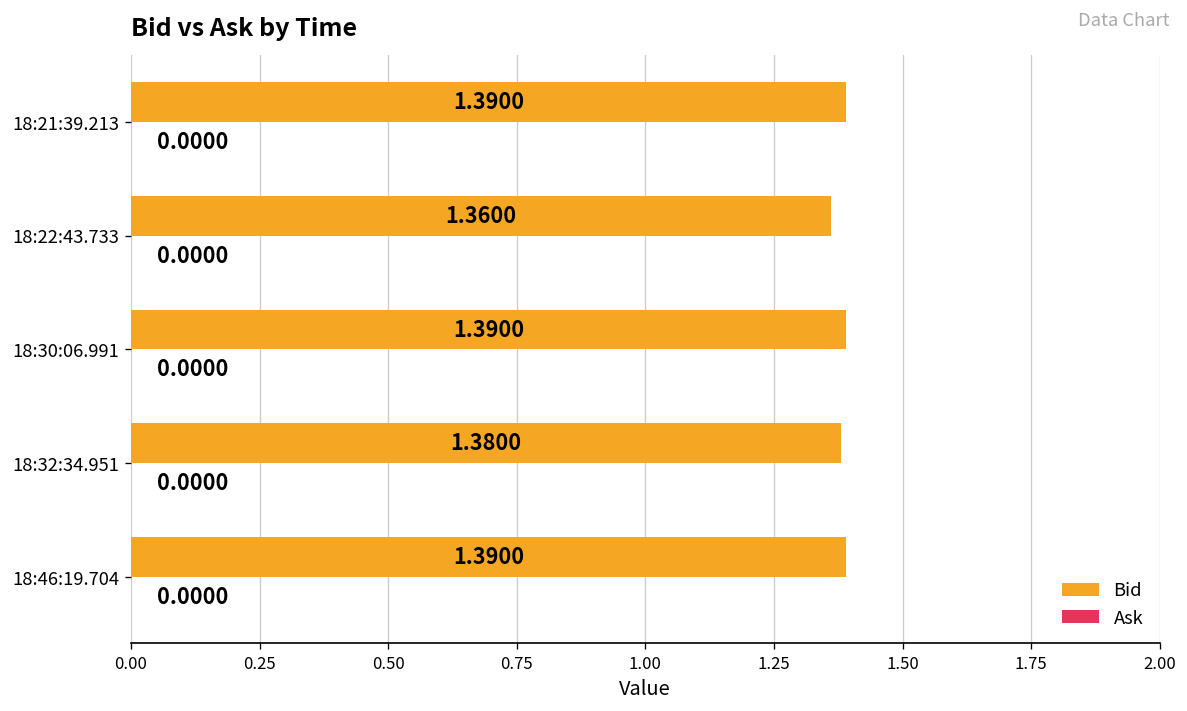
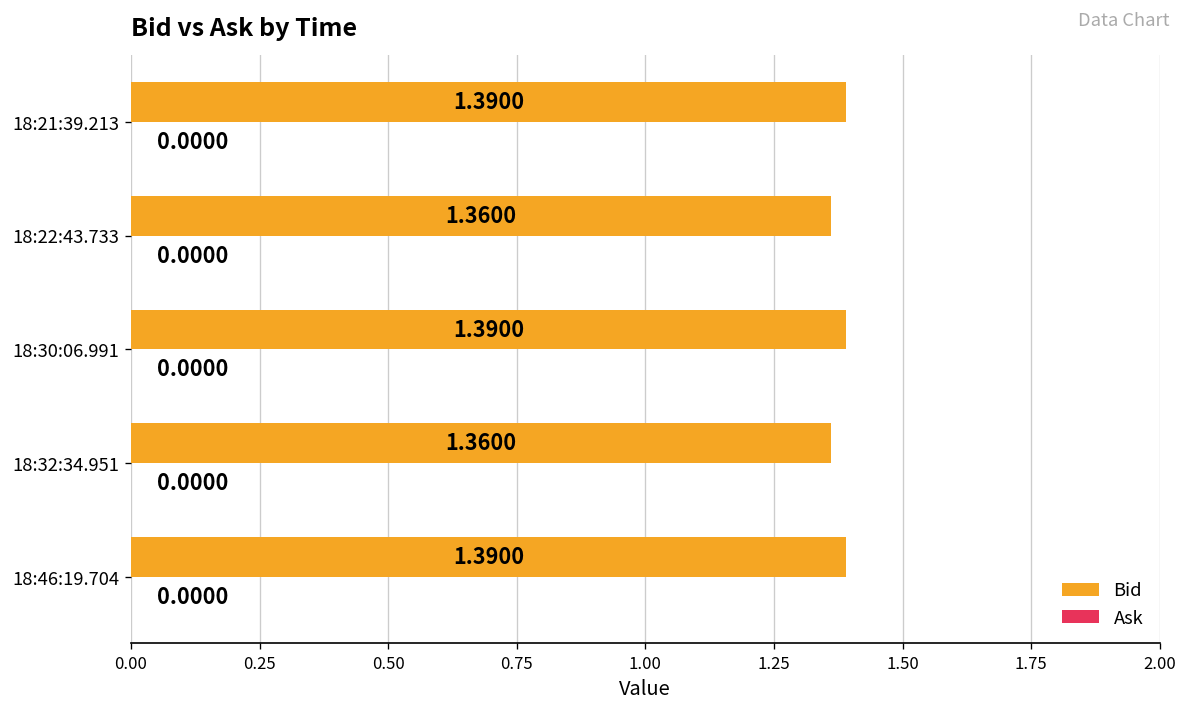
  {
    "Bid": {
      "18:21:39.213": 1.3900,
      "18:22:43.733": 1.3600,
      "18:30:06.991": 1.3900,
-     "18:32:34.951": 1.3800,
+     "18:32:34.951": 1.3600,
      "18:46:19.704": 1.3900
    },
    "Ask": {
      "18:21:39.213": 0.0000,
      "18:22:43.733": 0.0000,
      "18:30:06.991": 0.0000,
      "18:32:34.951": 0.0000,
      "18:46:19.704": 0.0000
    }
  }
